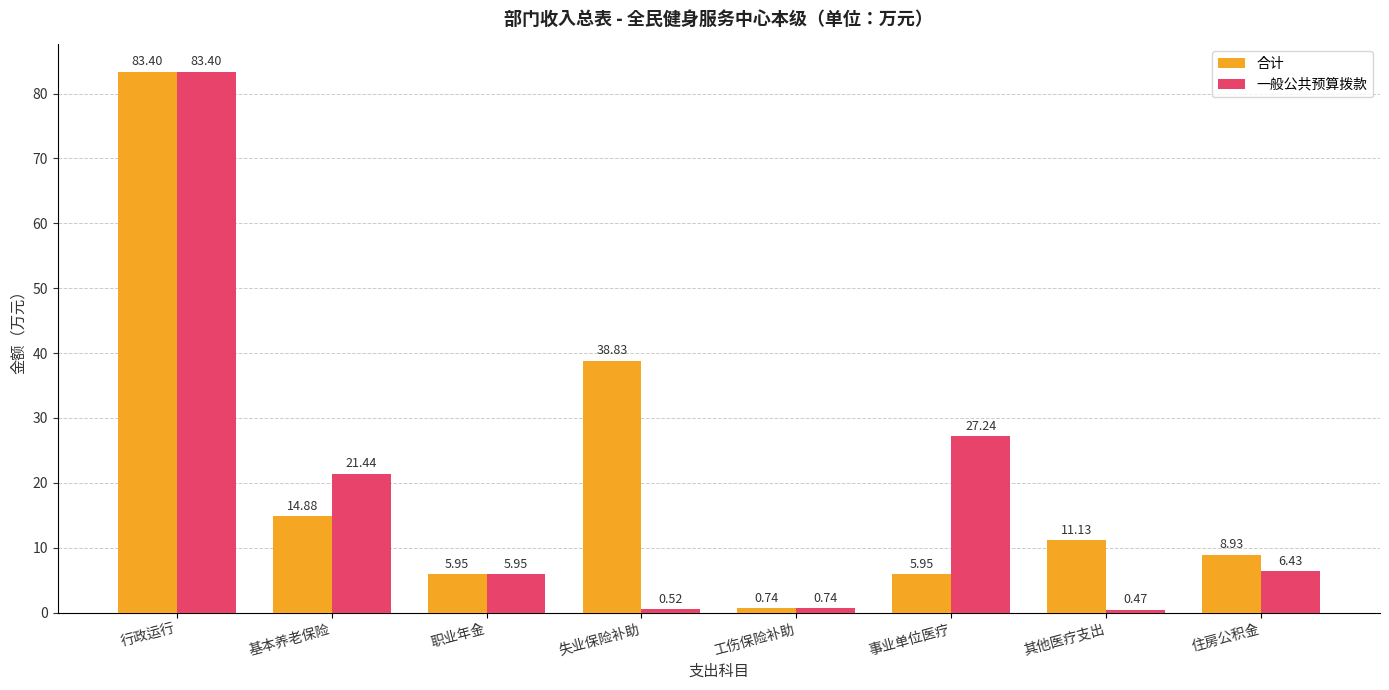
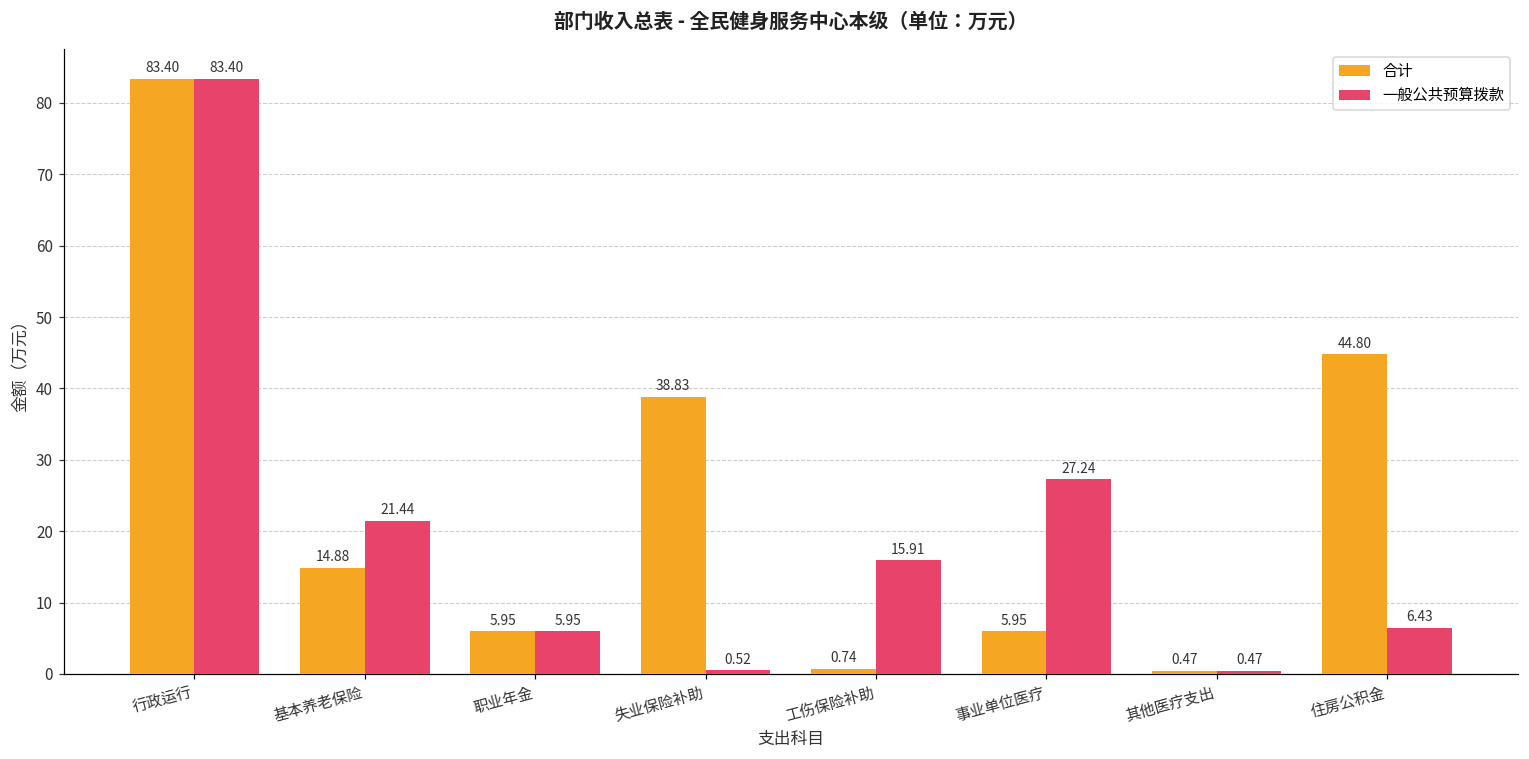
  {
    "合计": {
      "行政运行": 83.40,
      "基本养老保险": 14.88,
      "职业年金": 5.95,
      "失业保险补助": 38.83,
      "工伤保险补助": 0.74,
      "事业单位医疗": 5.95,
-     "其他医疗支出": 11.13,
-     "住房公积金": 8.93
+     "其他医疗支出": 0.47,
+     "住房公积金": 44.80
    },
    "一般公共预算拨款": {
      "行政运行": 83.40,
      "基本养老保险": 21.44,
      "职业年金": 5.95,
      "失业保险补助": 0.52,
-     "工伤保险补助": 0.74,
+     "工伤保险补助": 15.91,
      "事业单位医疗": 27.24,
      "其他医疗支出": 0.47,
      "住房公积金": 6.43
    }
  }
